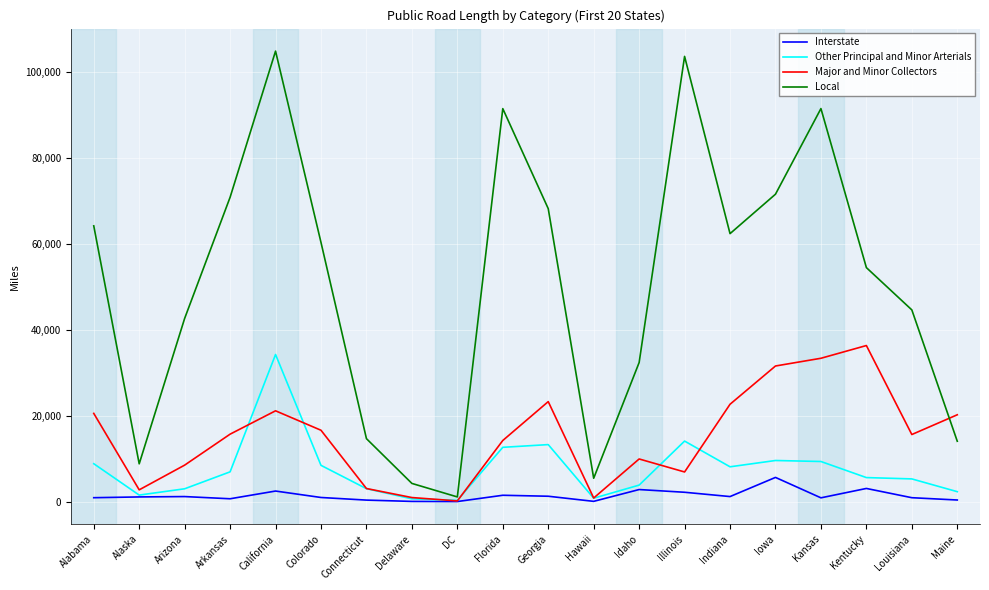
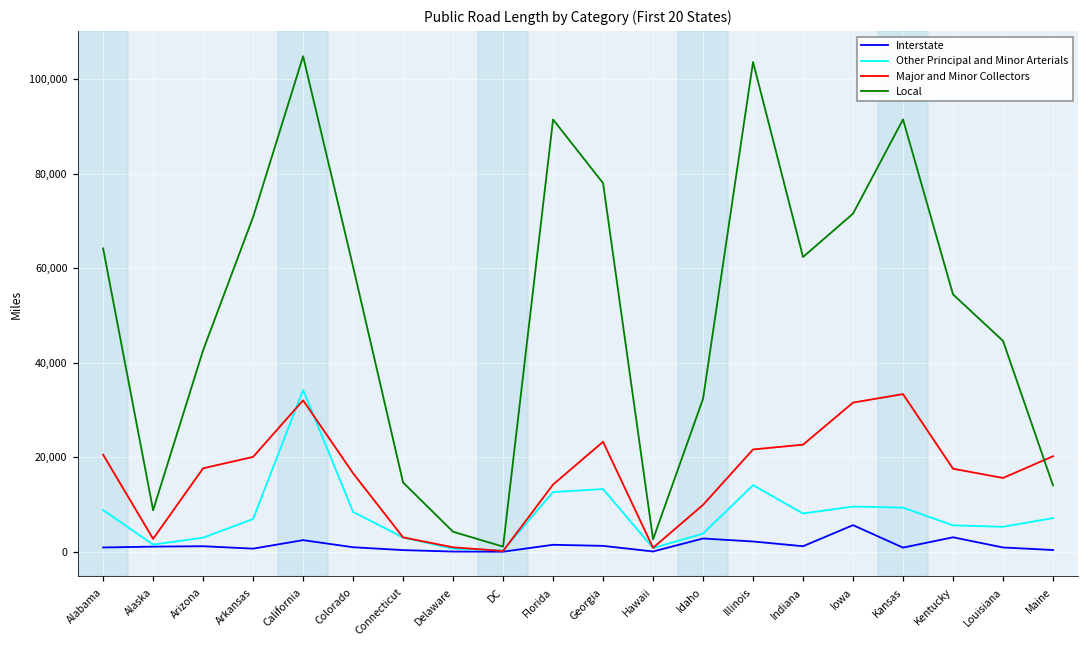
  {
    "Interstate": {
      "Alabama": "1,000",
      "Arizona": "1,000",
      "Arkansas": "1,000",
      "California": "2,000",
      "Colorado": "1,000",
      "Connecticut": "0",
      "Delaware": "0",
      "Florida": "1,000",
      "Georgia": "1,000",
      "Hawaii": "0",
      "Idaho": "3,000",
      "Illinois": "2,000",
      "Indiana": "1,000",
      "Iowa": "6,000",
      "Kansas": "1,000",
      "Kentucky": "3,000",
      "Louisiana": "1,000",
      "Maine": "0"
    },
    "Other Principal and Minor Arterials": {
      "Alabama": "9,000",
      "Arizona": "3,000",
      "Arkansas": "7,000",
      "California": "34,000",
      "Colorado": "8,000",
      "Florida": "13,000",
      "Georgia": "13,000",
      "Idaho": "4,000",
      "Illinois": "14,000",
      "Indiana": "8,000",
      "Iowa": "10,000",
      "Kansas": "9,000",
      "Kentucky": "6,000",
      "Louisiana": "5,000",
-     "Maine": "2,000"
+     "Maine": "7,000"
    },
    "Major and Minor Collectors": {
      "Alabama": "21,000",
      "Alaska": "3,000",
-     "Arizona": "8,000",
-     "Arkansas": "16,000",
-     "California": "21,000",
+     "Arizona": "18,000",
+     "Arkansas": "20,000",
+     "California": "32,000",
      "Colorado": "17,000",
      "Florida": "14,000",
      "Georgia": "23,000",
      "Idaho": "10,000",
-     "Illinois": "7,000",
+     "Illinois": "22,000",
      "Indiana": "23,000",
      "Iowa": "32,000",
      "Kansas": "33,000",
-     "Kentucky": "36,000",
+     "Kentucky": "18,000",
      "Louisiana": "16,000",
      "Maine": "20,000"
    },
    "Local": {
      "Alabama": "64,000",
      "Alaska": "9,000",
      "Arizona": "43,000",
      "Arkansas": "71,000",
      "California": "105,000",
      "Colorado": "60,000",
      "Connecticut": "15,000",
      "Delaware": "4,000",
      "DC": "1,000",
      "Florida": "91,000",
-     "Georgia": "68,000",
-     "Hawaii": "5,000",
+     "Georgia": "78,000",
+     "Hawaii": "3,000",
      "Idaho": "32,000",
      "Illinois": "104,000",
      "Indiana": "62,000",
      "Iowa": "72,000",
      "Kansas": "91,000",
      "Kentucky": "54,000",
      "Louisiana": "45,000",
      "Maine": "14,000"
    }
  }
